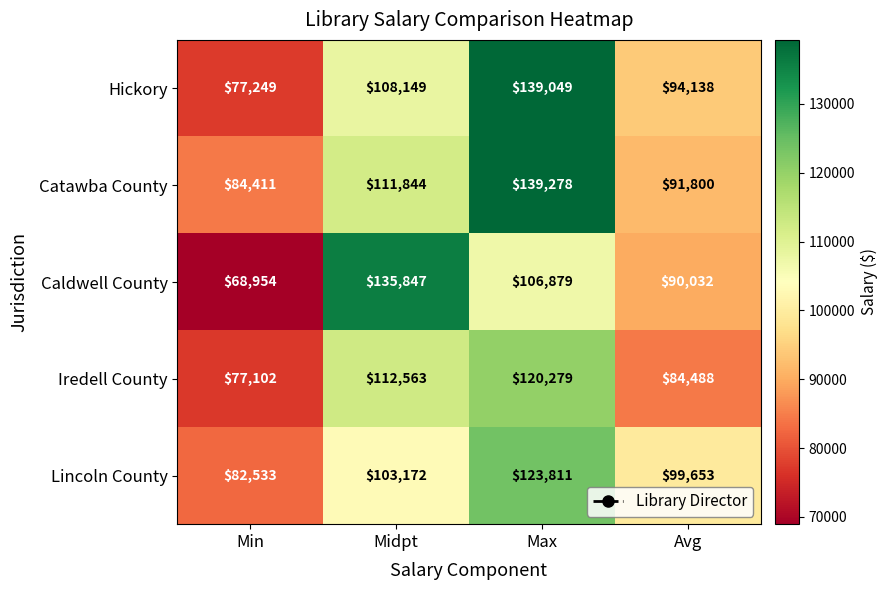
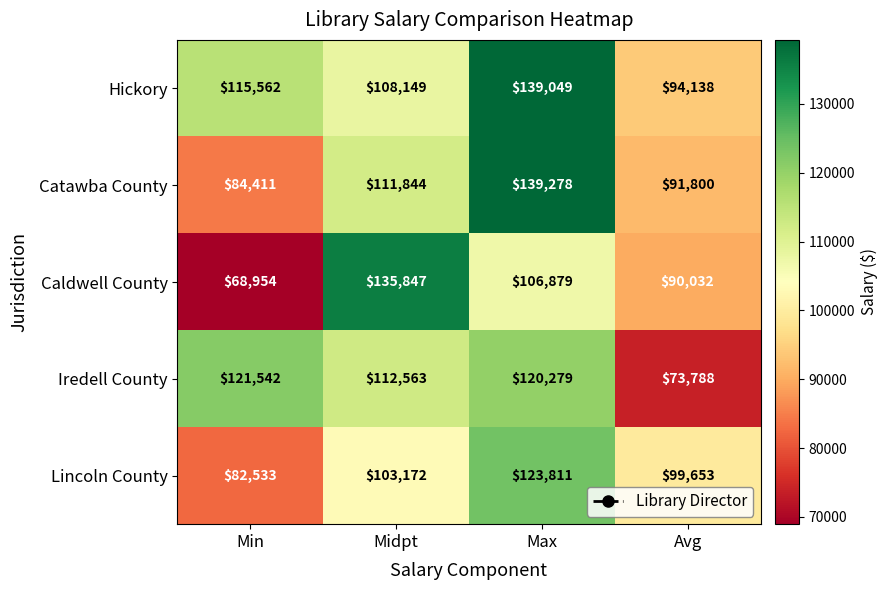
  {
    "Hickory": {
-     "Min": "$77,249",
+     "Min": "$115,562",
      "Midpt": "$108,149",
      "Max": "$139,049",
      "Avg": "$94,138"
    },
    "Catawba County": {
      "Min": "$84,411",
      "Midpt": "$111,844",
      "Max": "$139,278",
      "Avg": "$91,800"
    },
    "Caldwell County": {
      "Min": "$68,954",
      "Midpt": "$135,847",
      "Max": "$106,879",
      "Avg": "$90,032"
    },
    "Iredell County": {
-     "Min": "$77,102",
+     "Min": "$121,542",
      "Midpt": "$112,563",
      "Max": "$120,279",
-     "Avg": "$84,488"
+     "Avg": "$73,788"
    },
    "Lincoln County": {
      "Min": "$82,533",
      "Midpt": "$103,172",
      "Max": "$123,811",
      "Avg": "$99,653"
    }
  }
